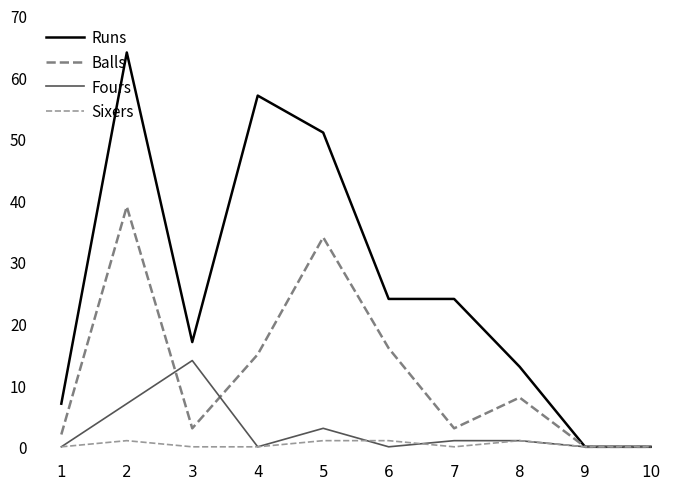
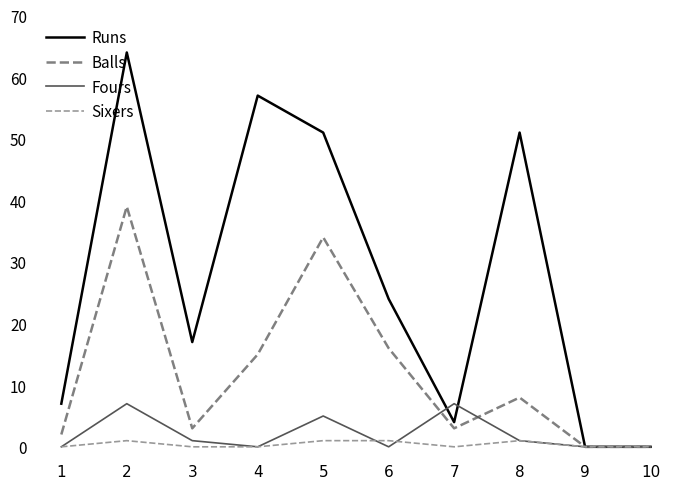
  {
    "Runs": {
      "1": 7,
      "2": 64,
      "3": 17,
      "4": 57,
      "5": 51,
      "6": 24,
-     "7": 24,
-     "8": 13
+     "7": 4,
+     "8": 51
    },
    "Fours": {
      "2": 7,
-     "3": 14,
-     "5": 3,
+     "3": 1,
+     "5": 5,
      "6": 0,
-     "7": 1
+     "7": 7
    }
  }
